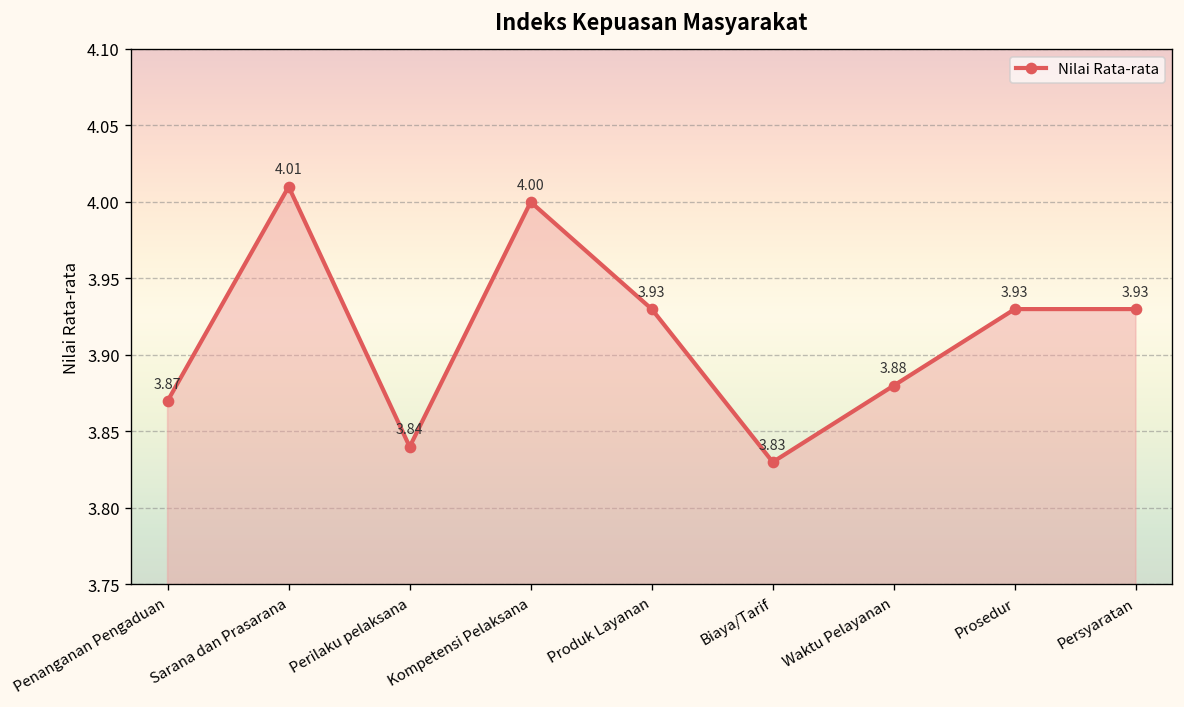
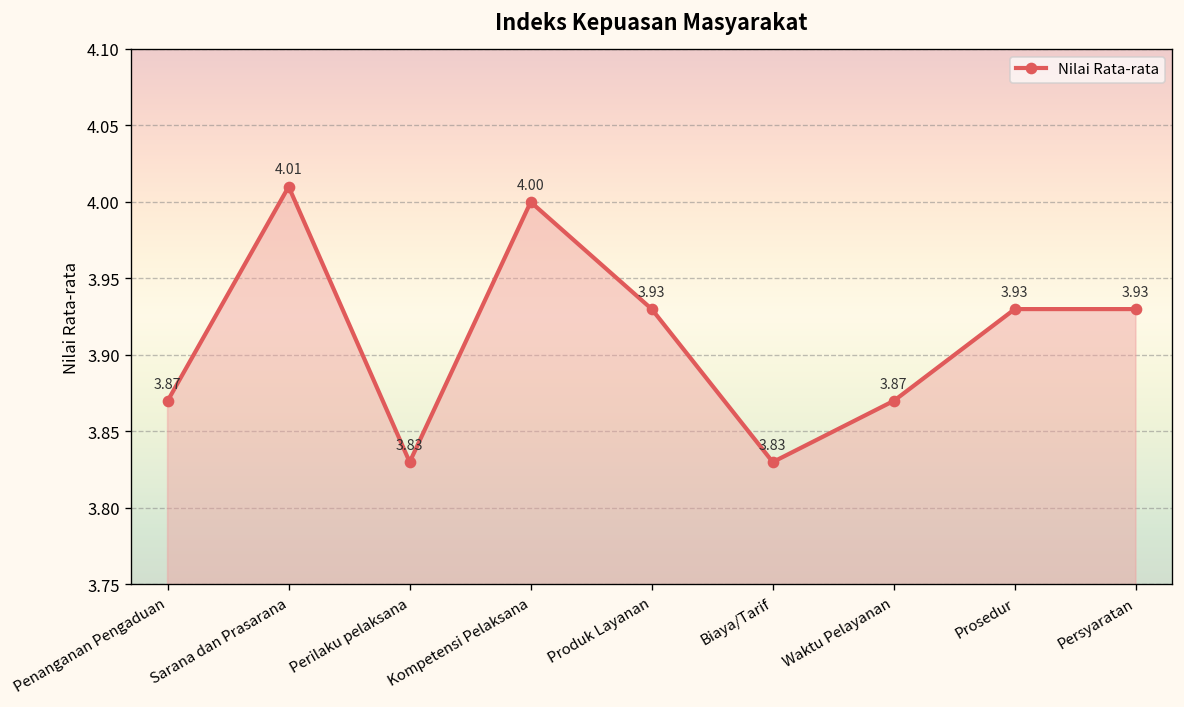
  {
    "Penanganan Pengaduan": 3.87,
    "Sarana dan Prasarana": 4.01,
-   "Perilaku pelaksana": 3.84,
+   "Perilaku pelaksana": 3.83,
    "Kompetensi Pelaksana": 4.00,
    "Produk Layanan": 3.93,
    "Biaya/Tarif": 3.83,
-   "Waktu Pelayanan": 3.88,
+   "Waktu Pelayanan": 3.87,
    "Prosedur": 3.93,
    "Persyaratan": 3.93
  }
